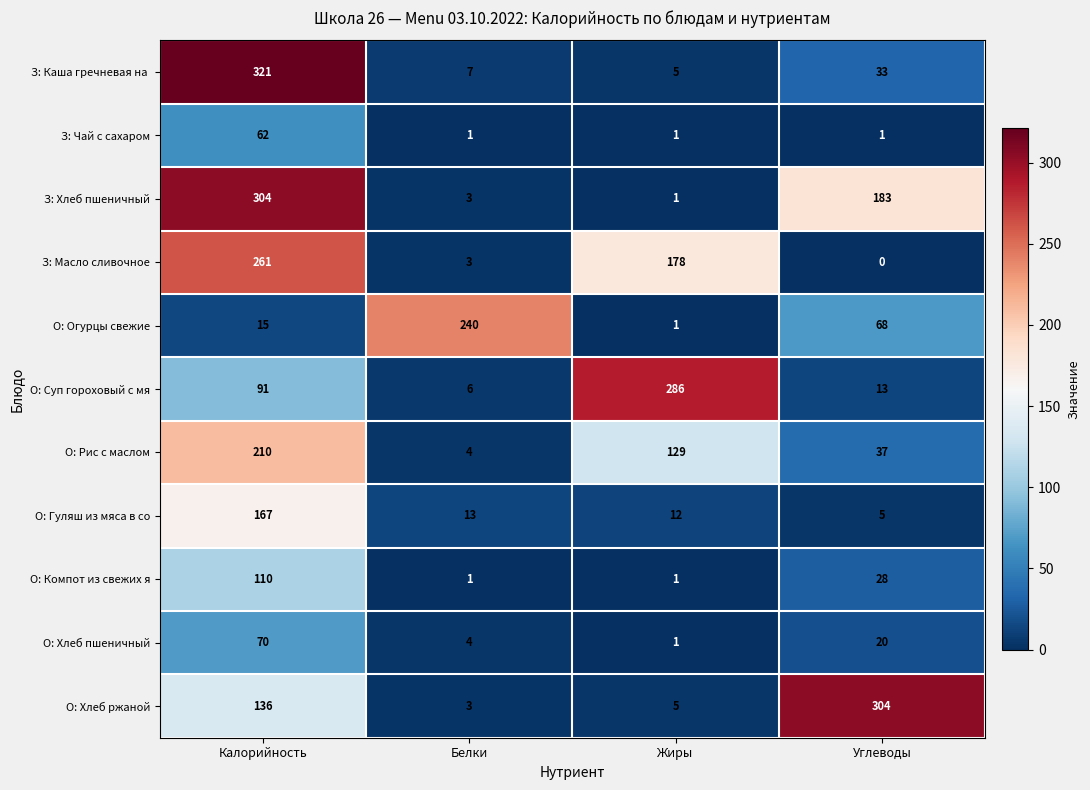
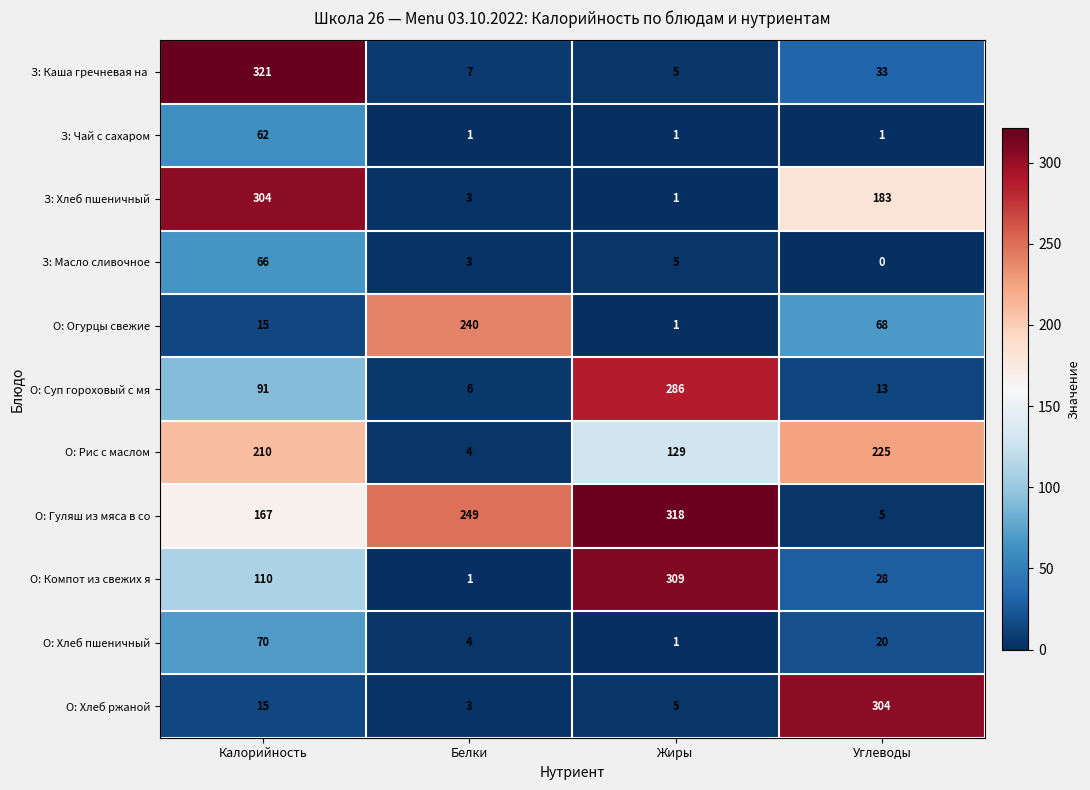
  {
    "З: Каша гречневая на": {
      "Калорийность": 321,
      "Белки": 7,
      "Жиры": 5,
      "Углеводы": 33
    },
    "З: Чай с сахаром": {
      "Калорийность": 62,
      "Белки": 1,
      "Жиры": 1,
      "Углеводы": 1
    },
    "З: Хлеб пшеничный": {
      "Калорийность": 304,
      "Белки": 3,
      "Жиры": 1,
      "Углеводы": 183
    },
    "З: Масло сливочное": {
-     "Калорийность": 261,
+     "Калорийность": 66,
      "Белки": 3,
-     "Жиры": 178,
+     "Жиры": 5,
      "Углеводы": 0
    },
    "О: Огурцы свежие": {
      "Калорийность": 15,
      "Белки": 240,
      "Жиры": 1,
      "Углеводы": 68
    },
    "О: Суп гороховый с мя": {
      "Калорийность": 91,
      "Белки": 6,
      "Жиры": 286,
      "Углеводы": 13
    },
    "О: Рис с маслом": {
      "Калорийность": 210,
      "Белки": 4,
      "Жиры": 129,
-     "Углеводы": 37
+     "Углеводы": 225
    },
    "О: Гуляш из мяса в со": {
      "Калорийность": 167,
-     "Белки": 13,
-     "Жиры": 12,
+     "Белки": 249,
+     "Жиры": 318,
      "Углеводы": 5
    },
    "О: Компот из свежих я": {
      "Калорийность": 110,
      "Белки": 1,
-     "Жиры": 1,
+     "Жиры": 309,
      "Углеводы": 28
    },
    "О: Хлеб пшеничный": {
      "Калорийность": 70,
      "Белки": 4,
      "Жиры": 1,
      "Углеводы": 20
    },
    "О: Хлеб ржаной": {
-     "Калорийность": 136,
+     "Калорийность": 15,
      "Белки": 3,
      "Жиры": 5,
      "Углеводы": 304
    }
  }
